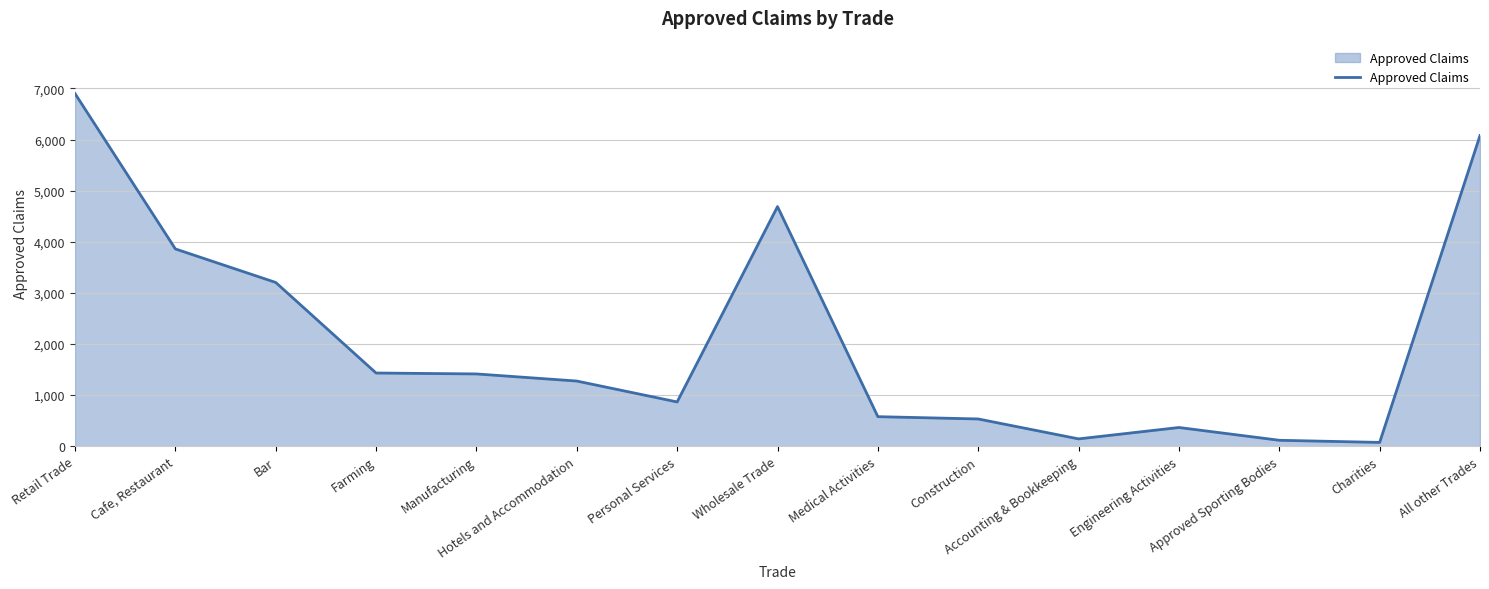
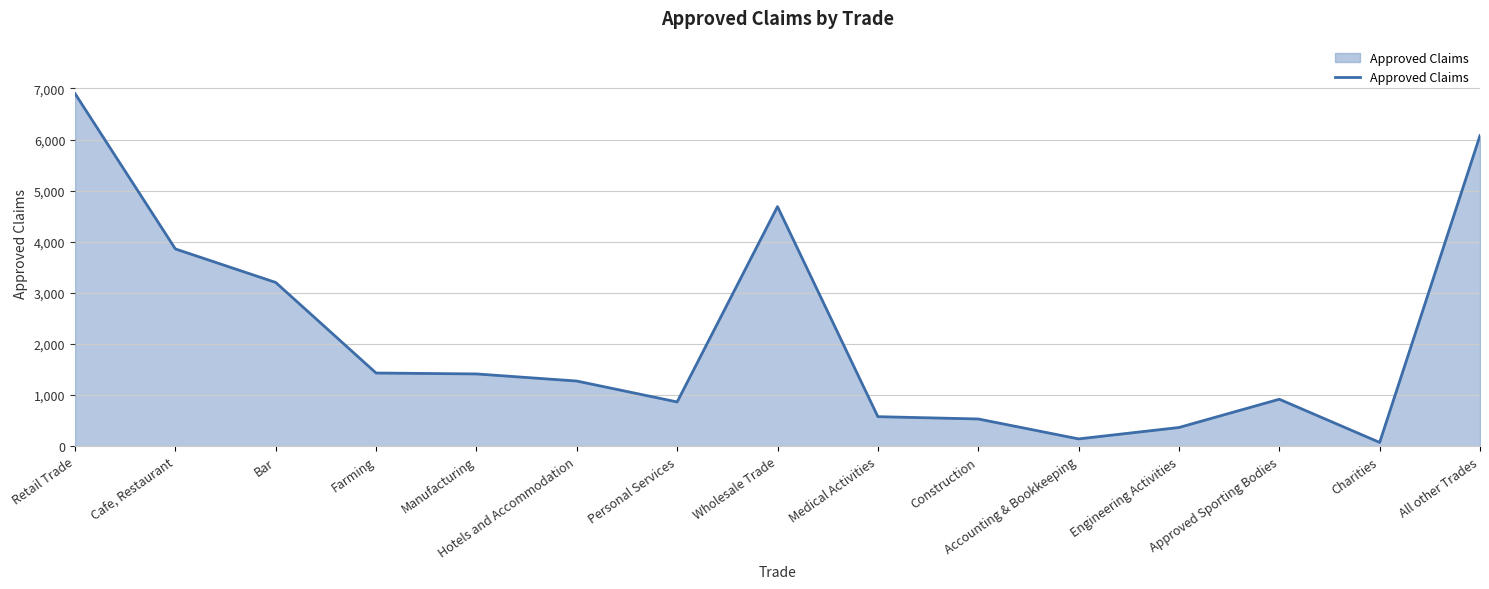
  {
    "Retail Trade": "6,900",
    "Cafe, Restaurant": "3,900",
    "Bar": "3,200",
    "Farming": "1,400",
    "Manufacturing": "1,400",
    "Hotels and Accommodation": "1,300",
    "Personal Services": "900",
    "Wholesale Trade": "4,700",
    "Medical Activities": "600",
    "Construction": "500",
    "Accounting & Bookkeeping": "100",
    "Engineering Activities": "400",
-   "Approved Sporting Bodies": "100",
+   "Approved Sporting Bodies": "900",
    "Charities": "100",
    "All other Trades": "6,100"
  }
